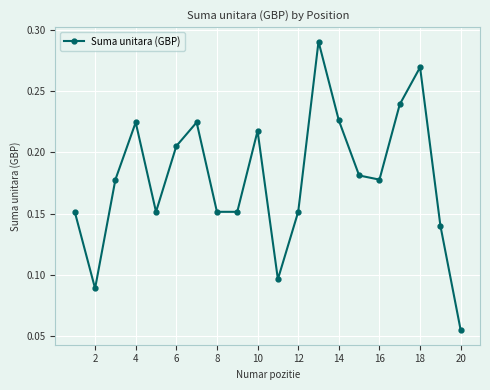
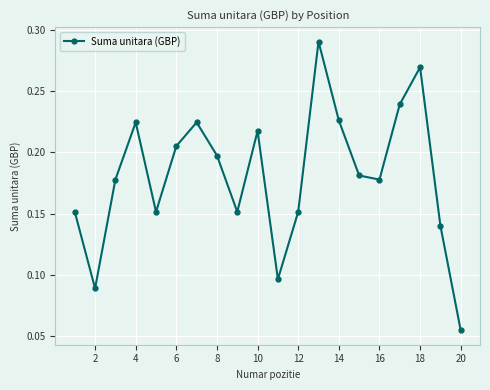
  {
    "2": 0.089,
    "4": 0.225,
    "6": 0.205,
-   "8": 0.152,
+   "8": 0.198,
    "10": 0.218,
    "12": 0.152,
    "14": 0.226,
    "16": 0.178,
    "18": 0.270,
    "20": 0.055
  }
